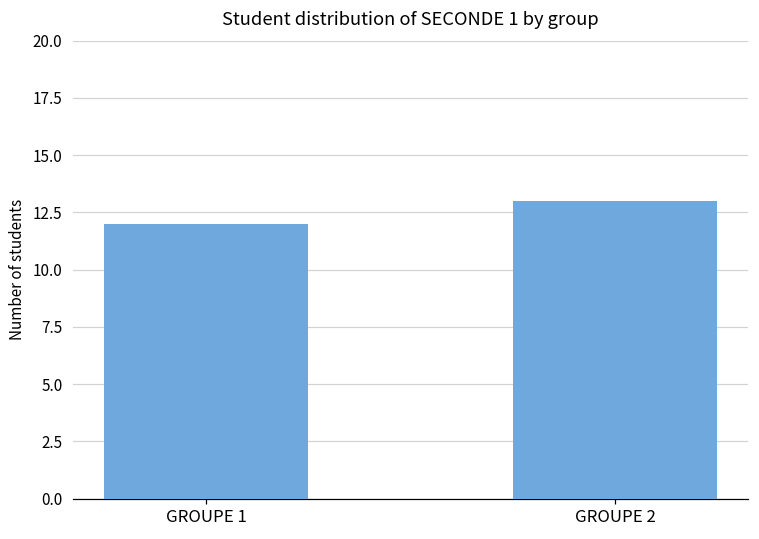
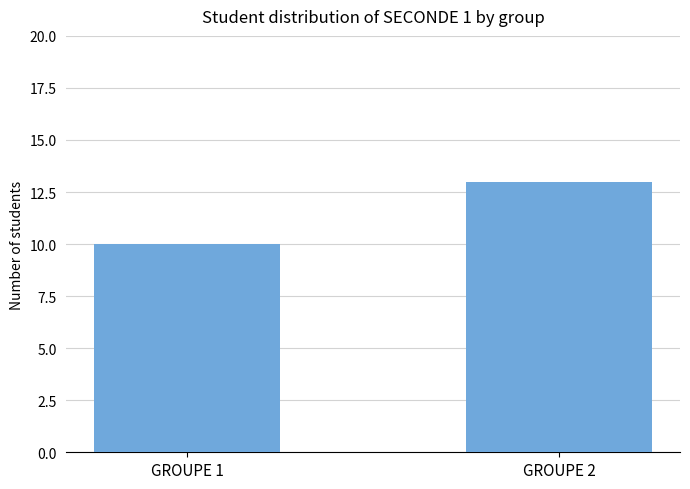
  {
-   "GROUPE 1": 12,
+   "GROUPE 1": 10,
    "GROUPE 2": 13
  }
